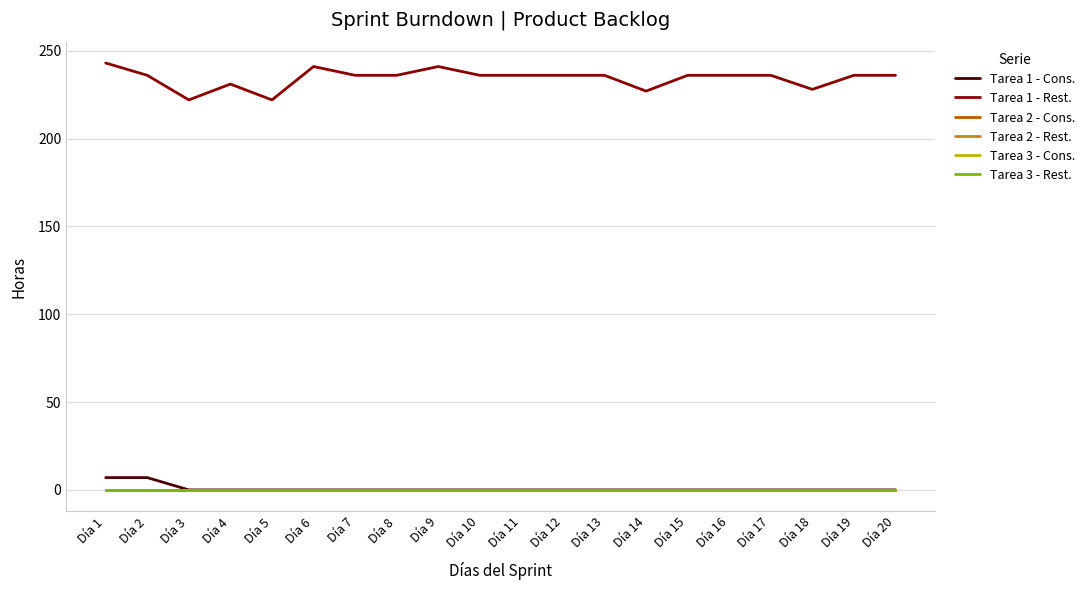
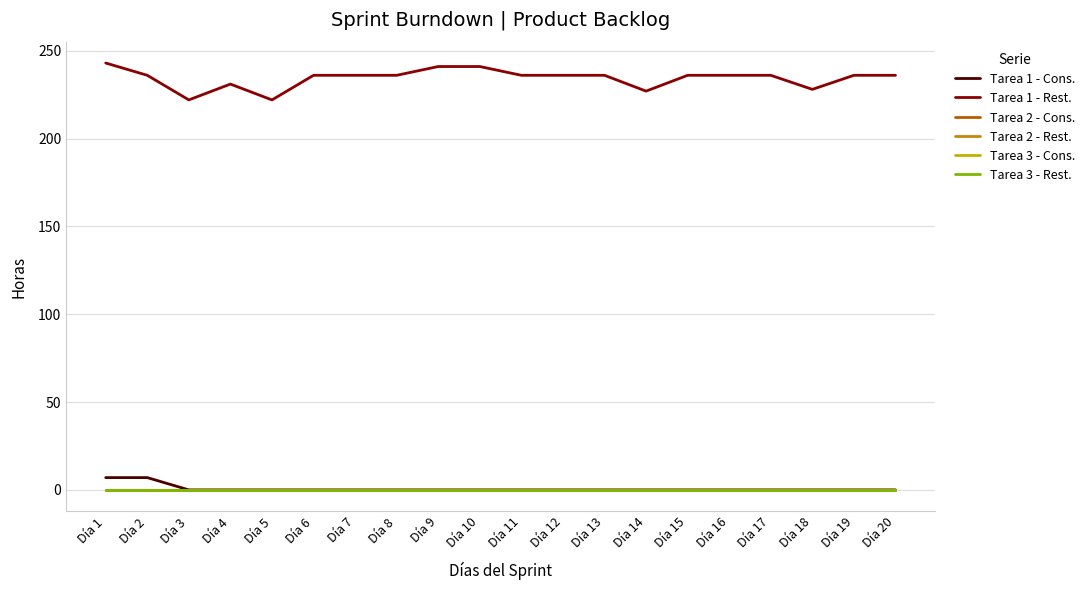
  {
    "Tarea 1 - Cons.": {
      "Día 1": 7,
      "Día 2": 7
    },
    "Tarea 1 - Rest.": {
      "Día 1": 243,
      "Día 2": 236,
      "Día 3": 222,
      "Día 4": 231,
      "Día 5": 222,
-     "Día 6": 241,
+     "Día 6": 236,
      "Día 7": 236,
      "Día 8": 236,
      "Día 9": 241,
-     "Día 10": 236,
+     "Día 10": 241,
      "Día 11": 236,
      "Día 12": 236,
      "Día 13": 236,
      "Día 14": 227,
      "Día 15": 236,
      "Día 16": 236,
      "Día 17": 236,
      "Día 18": 228,
      "Día 19": 236,
      "Día 20": 236
    },
    "Tarea 3 - Rest.": {
      "Día 1": 0,
      "Día 2": 0
    }
  }
